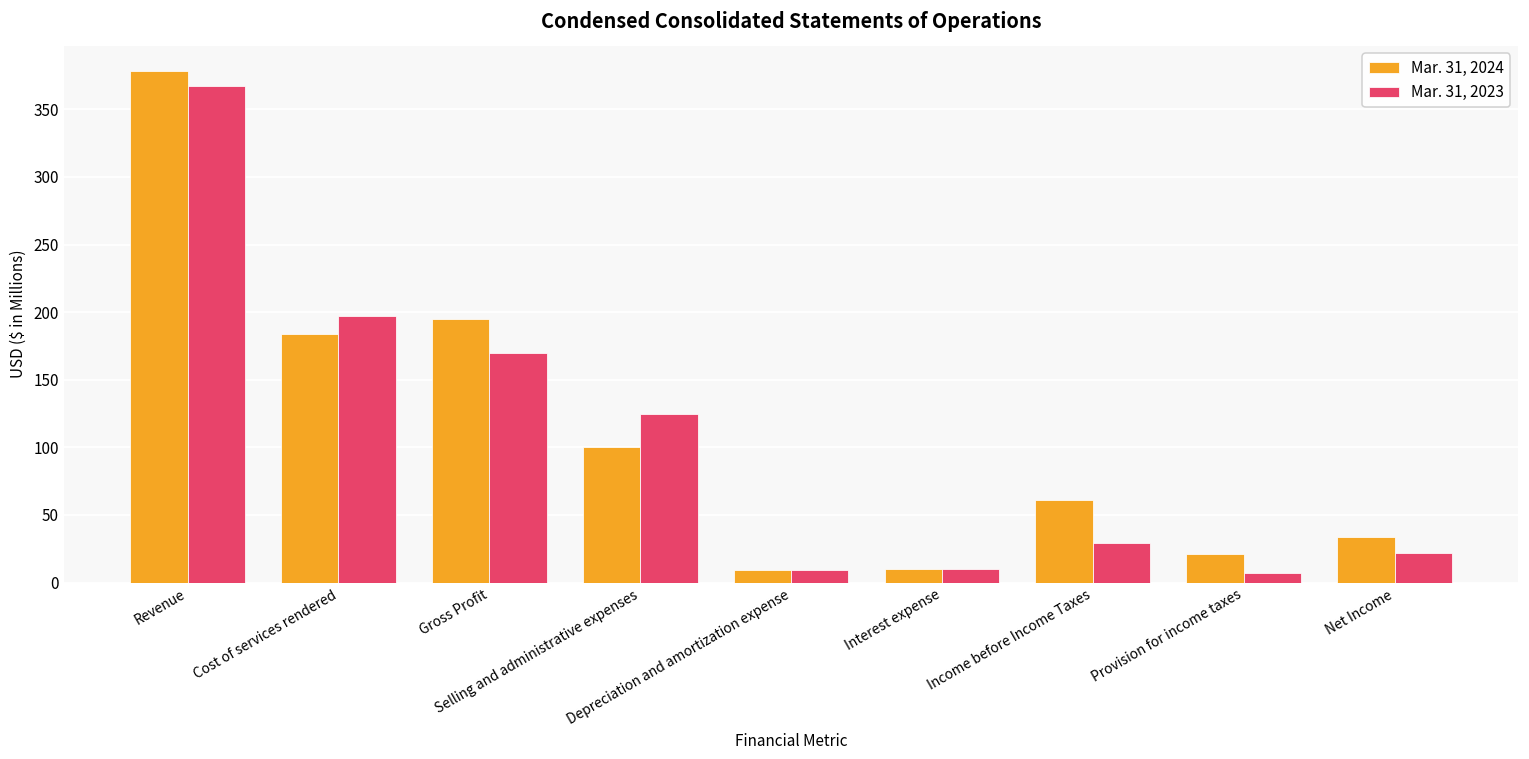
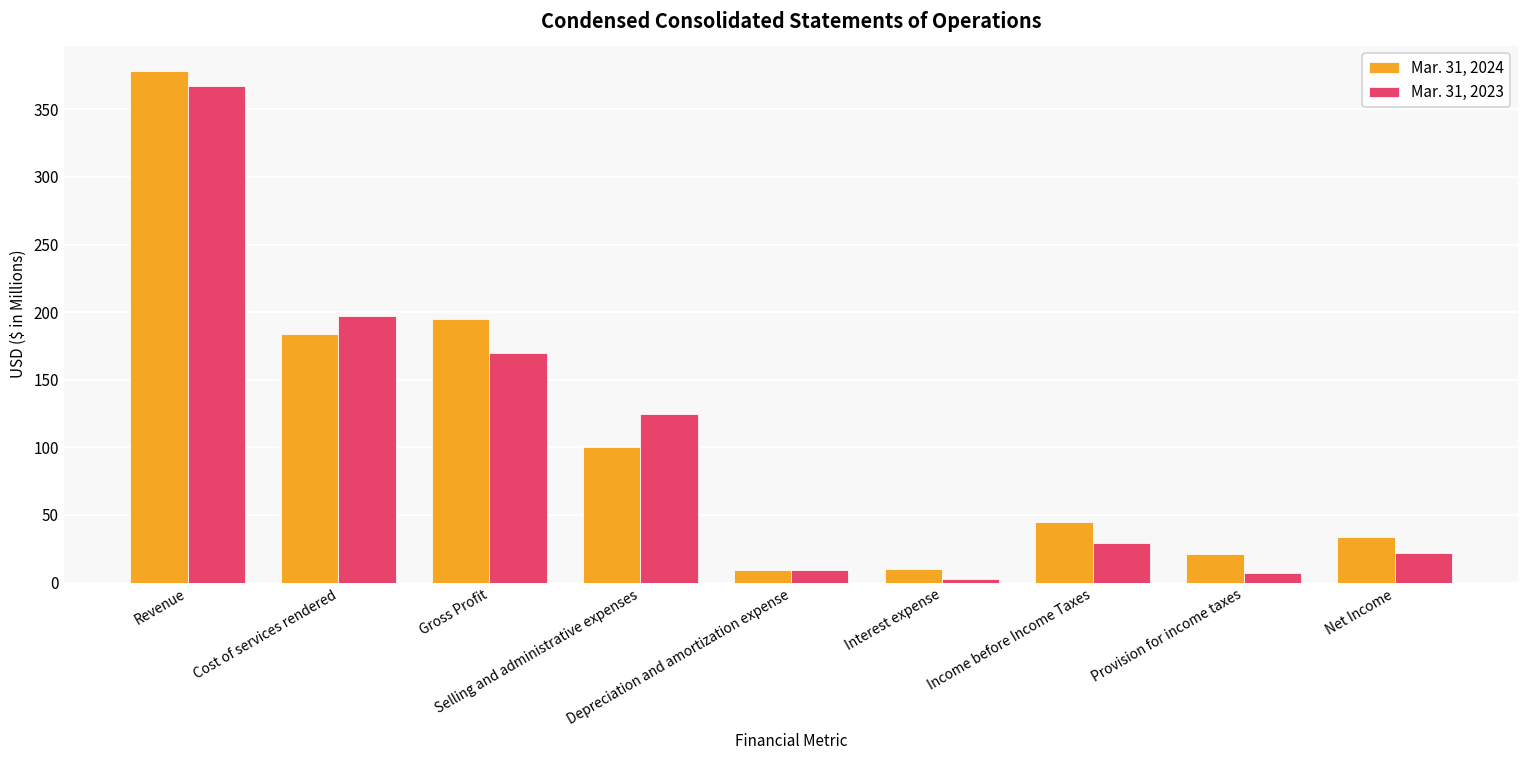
  {
    "Mar. 31, 2024": {
      "Revenue": 378,
      "Cost of services rendered": 184,
      "Gross Profit": 195,
      "Selling and administrative expenses": 100,
      "Depreciation and amortization expense": 9,
      "Interest expense": 10,
-     "Income before Income Taxes": 61,
+     "Income before Income Taxes": 45,
      "Provision for income taxes": 21,
      "Net Income": 34
    },
    "Mar. 31, 2023": {
      "Revenue": 367,
      "Cost of services rendered": 197,
      "Gross Profit": 170,
      "Selling and administrative expenses": 125,
      "Depreciation and amortization expense": 9,
-     "Interest expense": 10,
+     "Interest expense": 3,
      "Income before Income Taxes": 29,
      "Provision for income taxes": 7,
      "Net Income": 22
    }
  }
